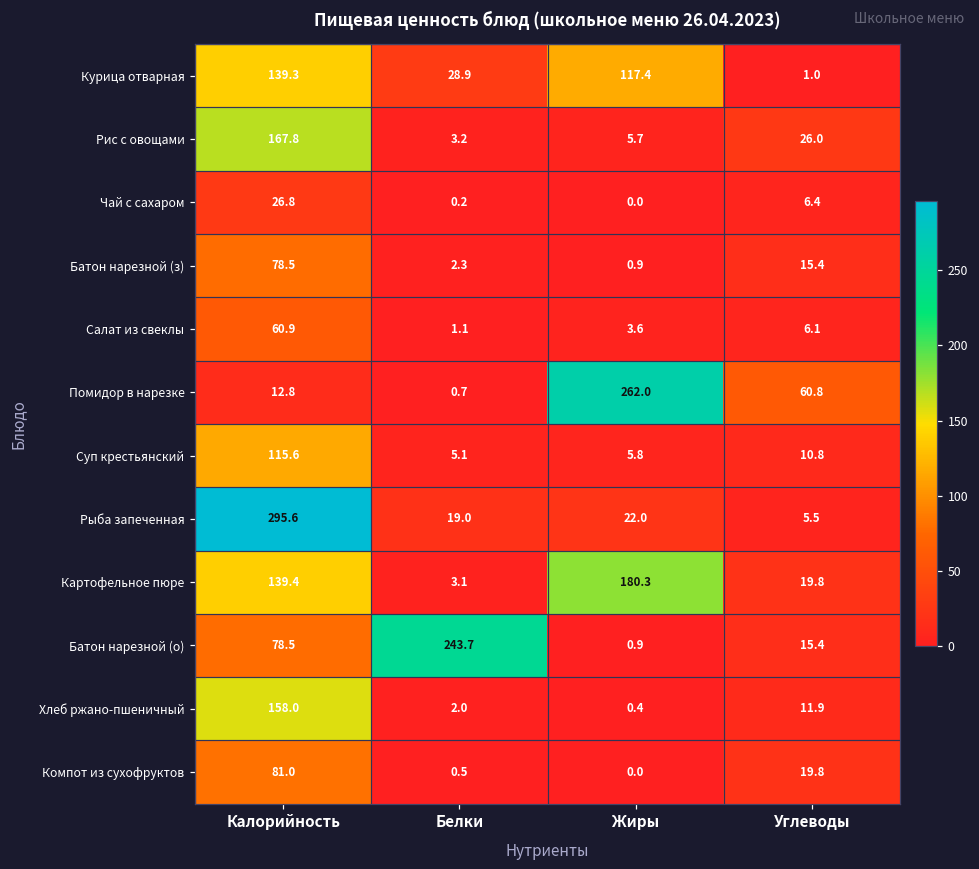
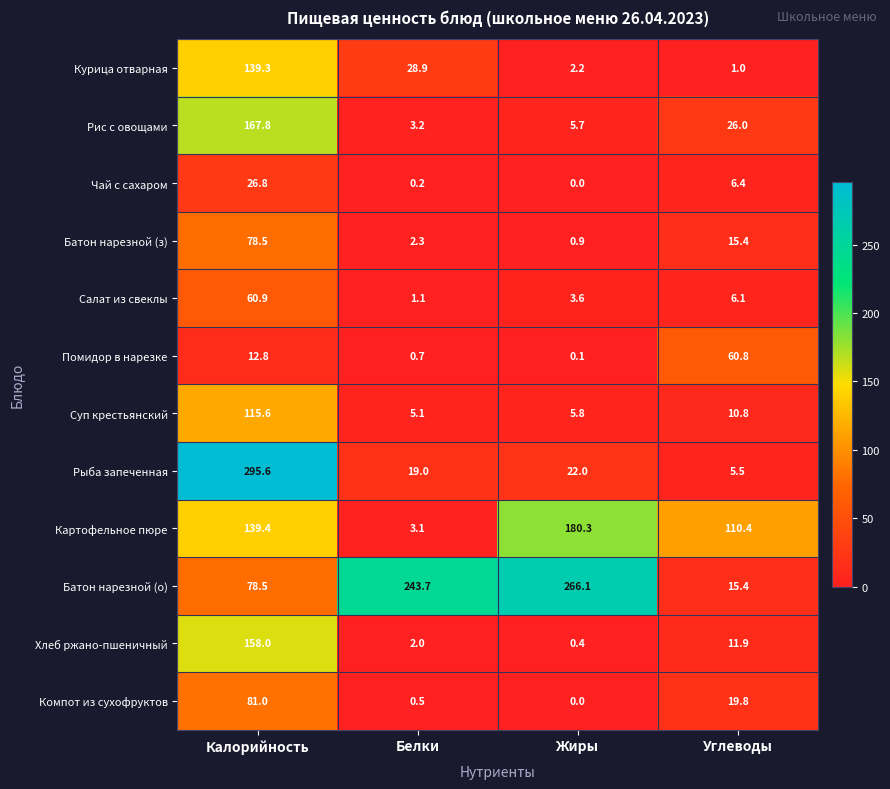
  {
    "Курица отварная": {
      "Калорийность": 139.3,
      "Белки": 28.9,
-     "Жиры": 117.4,
+     "Жиры": 2.2,
      "Углеводы": 1.0
    },
    "Рис с овощами": {
      "Калорийность": 167.8,
      "Белки": 3.2,
      "Жиры": 5.7,
      "Углеводы": 26.0
    },
    "Чай с сахаром": {
      "Калорийность": 26.8,
      "Белки": 0.2,
      "Жиры": 0.0,
      "Углеводы": 6.4
    },
    "Батон нарезной (з)": {
      "Калорийность": 78.5,
      "Белки": 2.3,
      "Жиры": 0.9,
      "Углеводы": 15.4
    },
    "Салат из свеклы": {
      "Калорийность": 60.9,
      "Белки": 1.1,
      "Жиры": 3.6,
      "Углеводы": 6.1
    },
    "Помидор в нарезке": {
      "Калорийность": 12.8,
      "Белки": 0.7,
-     "Жиры": 262.0,
+     "Жиры": 0.1,
      "Углеводы": 60.8
    },
    "Суп крестьянский": {
      "Калорийность": 115.6,
      "Белки": 5.1,
      "Жиры": 5.8,
      "Углеводы": 10.8
    },
    "Рыба запеченная": {
      "Калорийность": 295.6,
      "Белки": 19.0,
      "Жиры": 22.0,
      "Углеводы": 5.5
    },
    "Картофельное пюре": {
      "Калорийность": 139.4,
      "Белки": 3.1,
      "Жиры": 180.3,
-     "Углеводы": 19.8
+     "Углеводы": 110.4
    },
    "Батон нарезной (о)": {
      "Калорийность": 78.5,
      "Белки": 243.7,
-     "Жиры": 0.9,
+     "Жиры": 266.1,
      "Углеводы": 15.4
    },
    "Хлеб ржано-пшеничный": {
      "Калорийность": 158.0,
      "Белки": 2.0,
      "Жиры": 0.4,
      "Углеводы": 11.9
    },
    "Компот из сухофруктов": {
      "Калорийность": 81.0,
      "Белки": 0.5,
      "Жиры": 0.0,
      "Углеводы": 19.8
    }
  }
